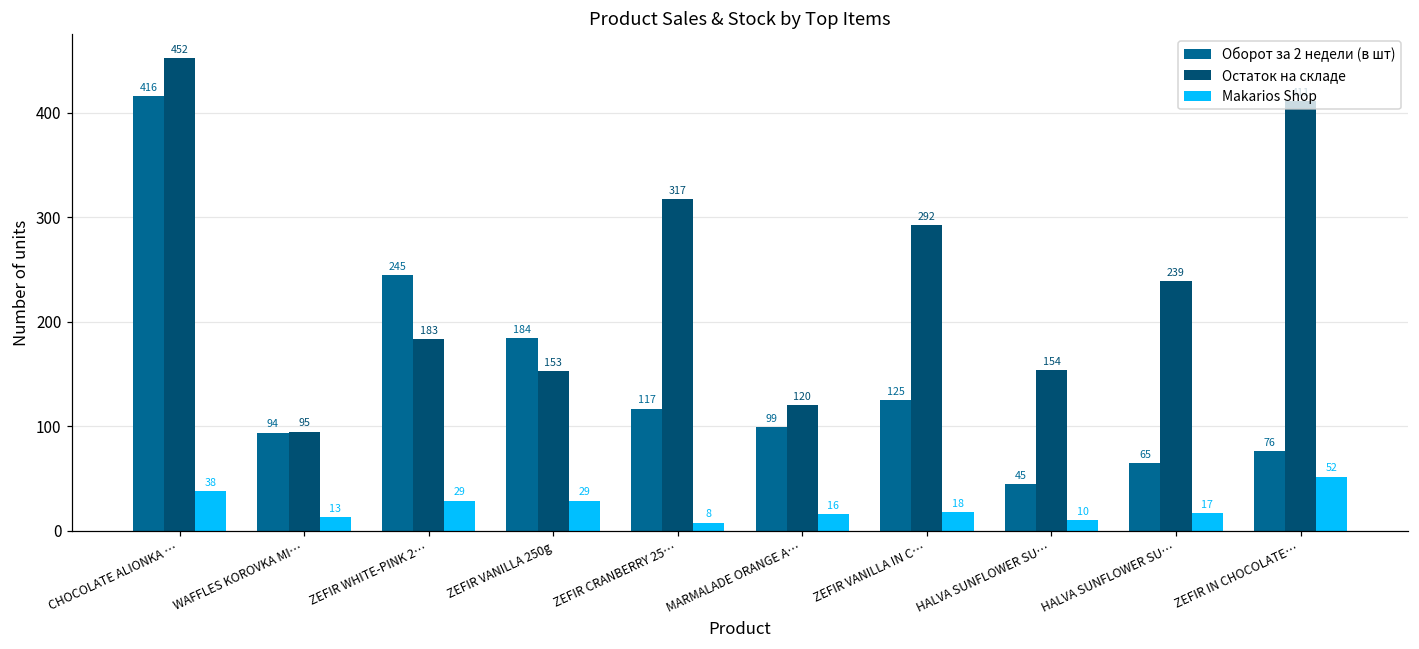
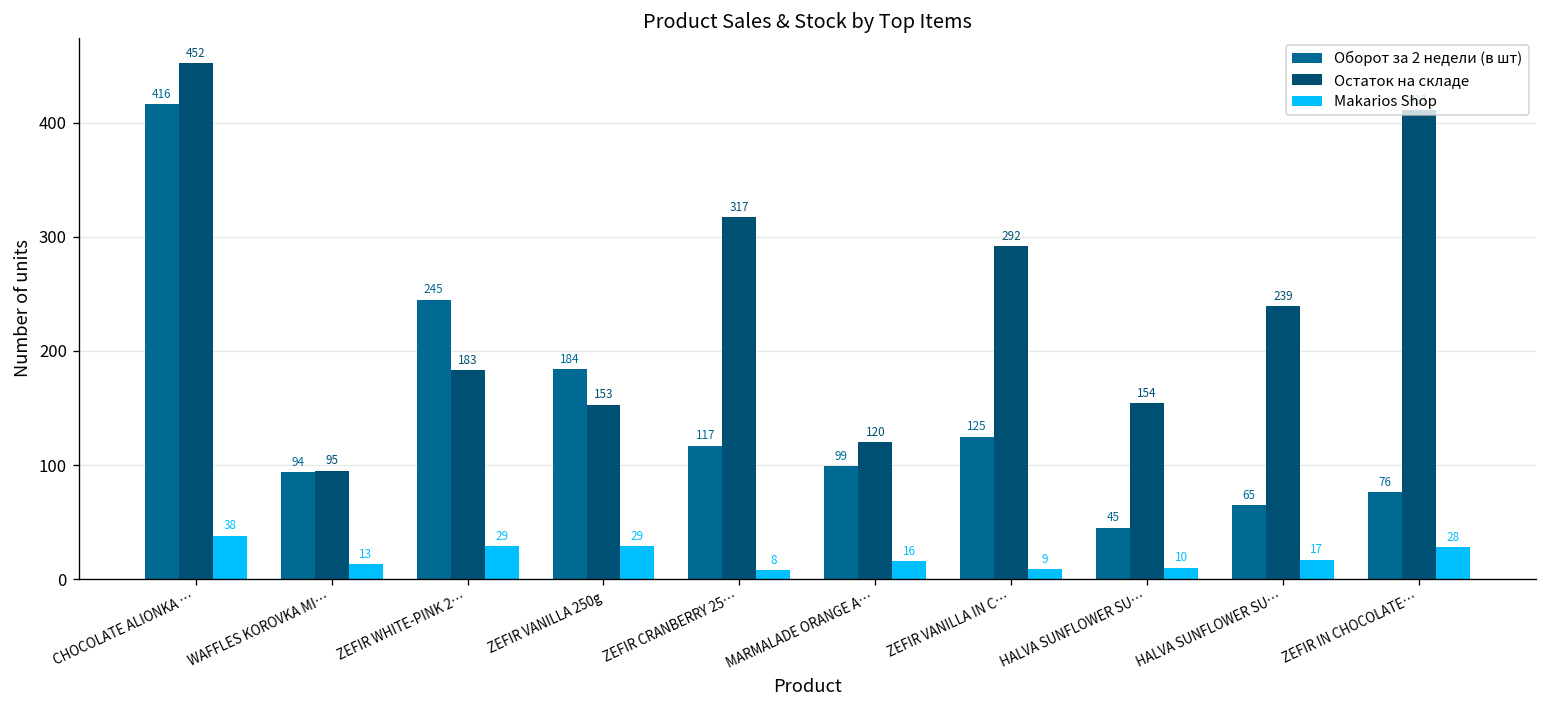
  {
    "Makarios Shop": {
      "CHOCOLATE ALIONKA …": 38,
      "WAFFLES KOROVKA MI…": 13,
      "ZEFIR WHITE-PINK 2…": 29,
      "ZEFIR VANILLA 250g": 29,
      "ZEFIR CRANBERRY 25…": 8,
      "MARMALADE ORANGE A…": 16,
-     "ZEFIR VANILLA IN C…": 18,
-     "ZEFIR IN CHOCOLATE…": 52
+     "ZEFIR VANILLA IN C…": 9,
+     "ZEFIR IN CHOCOLATE…": 28
    }
  }
